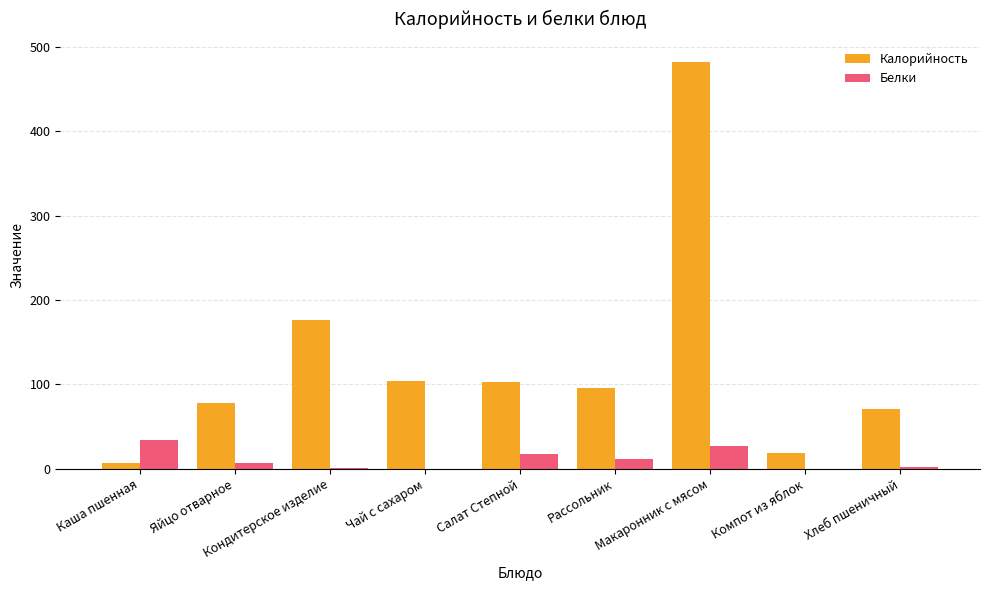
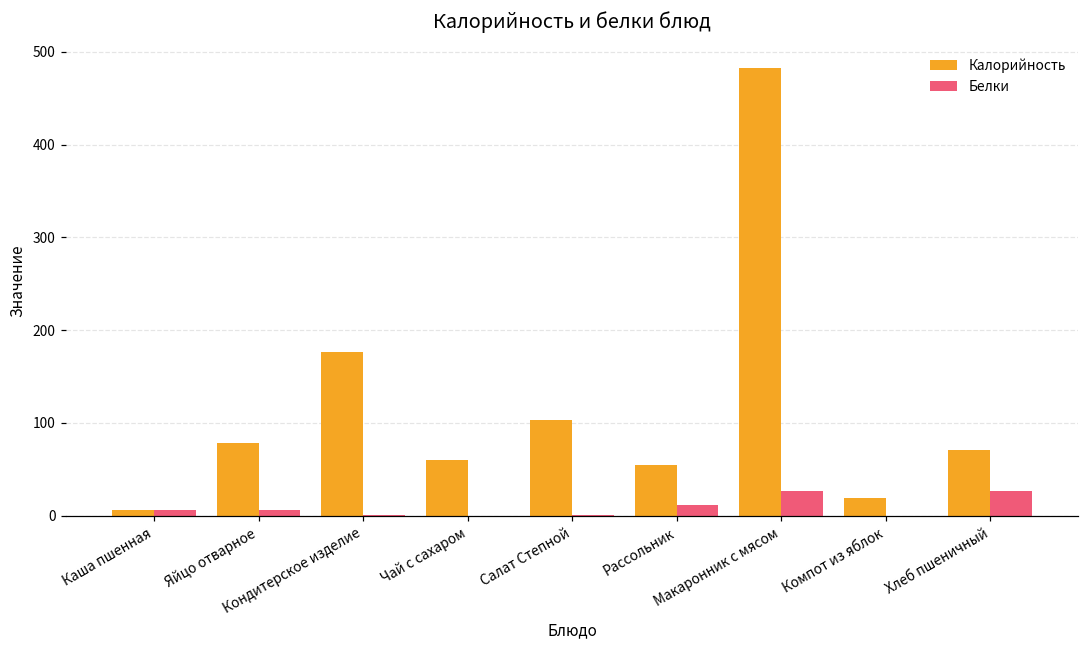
  {
    "Калорийность": {
      "Каша пшенная": 10,
      "Яйцо отварное": 80,
      "Кондитерское изделие": 180,
-     "Чай с сахаром": 100,
+     "Чай с сахаром": 60,
      "Салат Степной": 100,
-     "Рассольник": 100,
+     "Рассольник": 60,
      "Макаронник с мясом": 480,
      "Компот из яблок": 20,
      "Хлеб пшеничный": 70
    },
    "Белки": {
-     "Каша пшенная": 30,
+     "Каша пшенная": 10,
      "Яйцо отварное": 10,
      "Чай с сахаром": 0,
-     "Салат Степной": 20,
+     "Салат Степной": 0,
      "Рассольник": 10,
      "Макаронник с мясом": 30,
-     "Хлеб пшеничный": 0
+     "Хлеб пшеничный": 30
    }
  }
